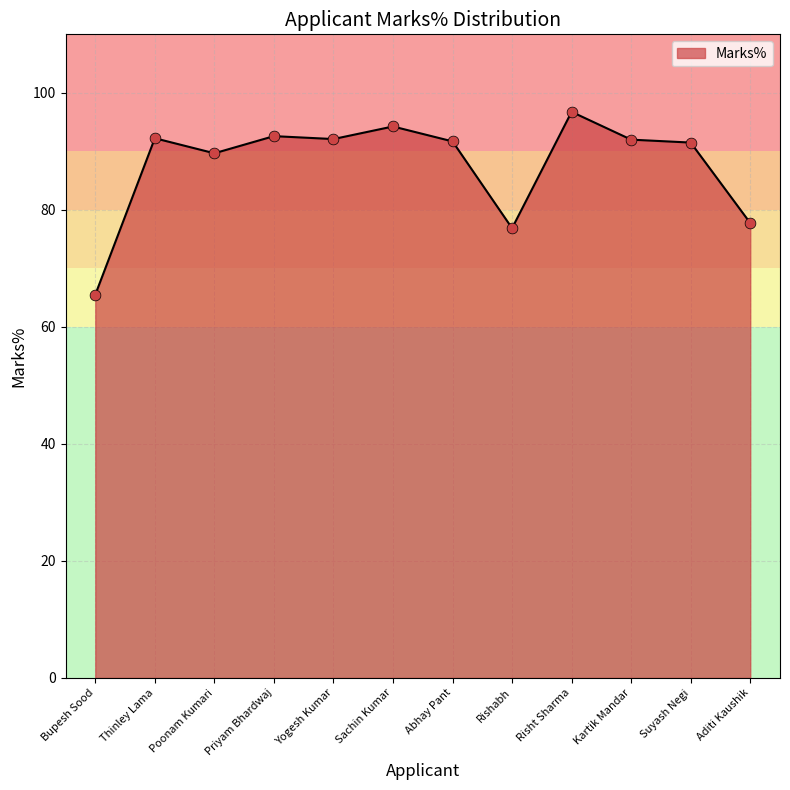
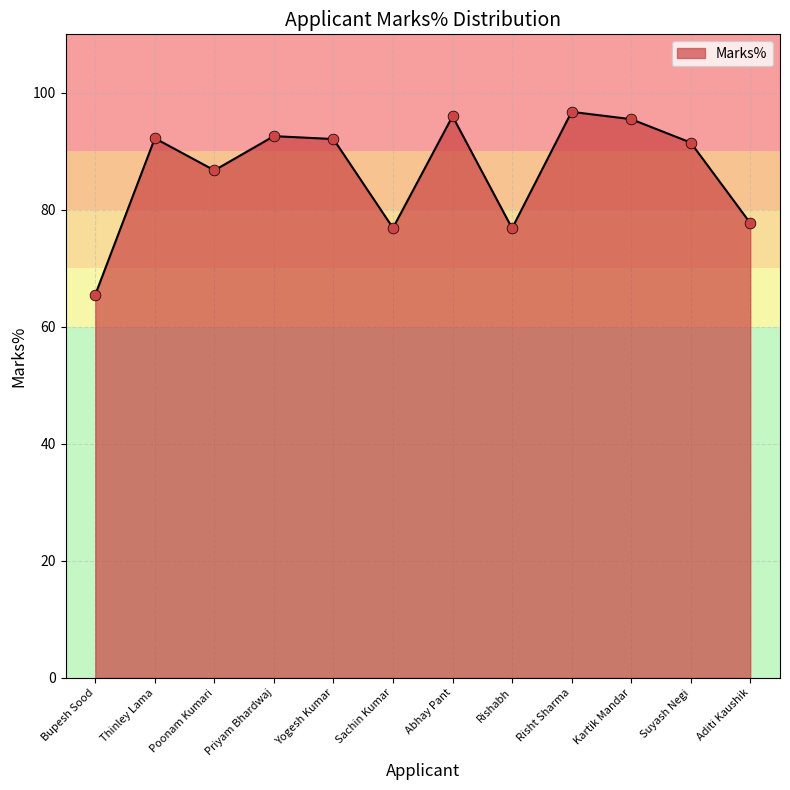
  {
    "Bupesh Sood": 66,
    "Thinley Lama": 92,
-   "Poonam Kumari": 90,
+   "Poonam Kumari": 87,
    "Priyam Bhardwaj": 93,
    "Yogesh Kumar": 92,
-   "Sachin Kumar": 94,
-   "Abhay Pant": 92,
+   "Sachin Kumar": 77,
+   "Abhay Pant": 96,
    "Rishabh": 77,
    "Risht Sharma": 97,
-   "Kartik Mandar": 92,
+   "Kartik Mandar": 96,
    "Suyash Negi": 92,
    "Aditi Kaushik": 78
  }
